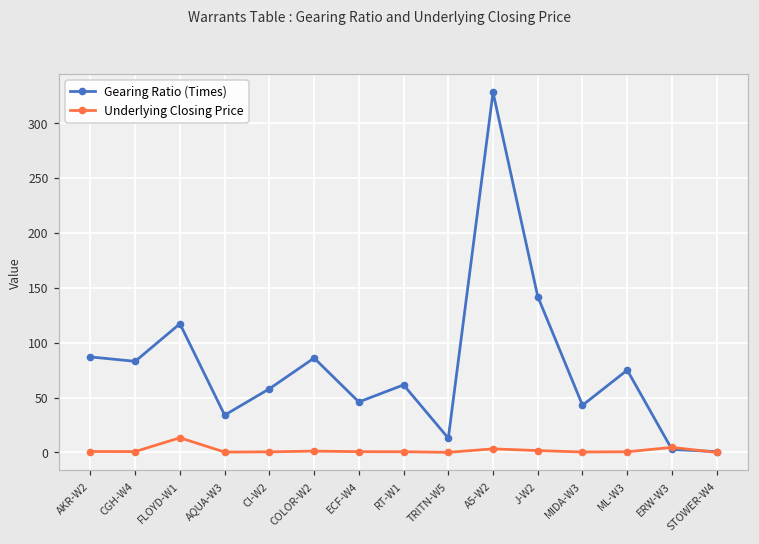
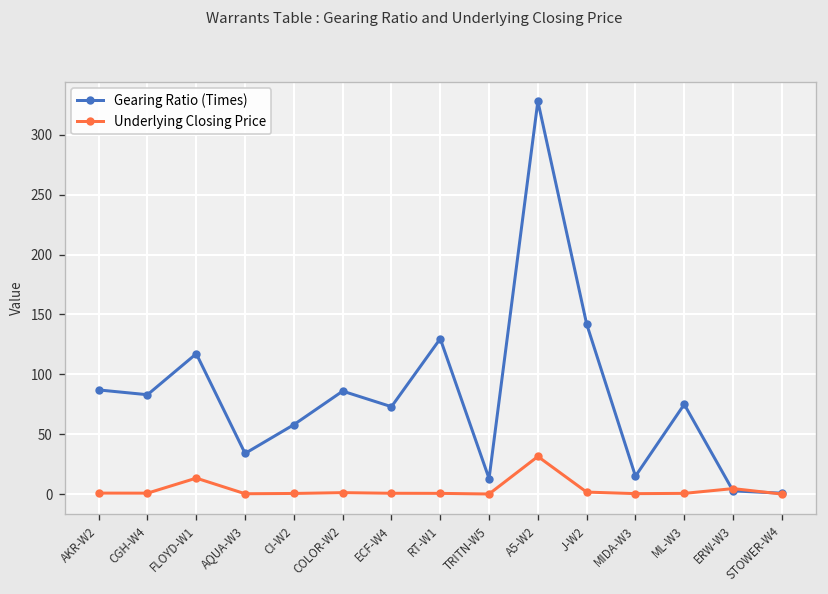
  {
    "Gearing Ratio (Times)": {
      "AKR-W2": 90,
      "CGH-W4": 80,
      "FLOYD-W1": 120,
      "AQUA-W3": 30,
      "CI-W2": 60,
      "COLOR-W2": 90,
-     "ECF-W4": 50,
-     "RT-W1": 60,
+     "ECF-W4": 70,
+     "RT-W1": 130,
      "TRITN-W5": 10,
      "A5-W2": 330,
      "J-W2": 140,
-     "MIDA-W3": 40,
+     "MIDA-W3": 20,
      "ML-W3": 80
    },
    "Underlying Closing Price": {
      "AKR-W2": 0,
      "CGH-W4": 0,
      "FLOYD-W1": 10,
      "AQUA-W3": 0,
      "CI-W2": 0,
      "COLOR-W2": 0,
      "ECF-W4": 0,
      "RT-W1": 0,
      "TRITN-W5": 0,
-     "A5-W2": 0,
+     "A5-W2": 30,
      "J-W2": 0,
      "MIDA-W3": 0,
      "ML-W3": 0
    }
  }
